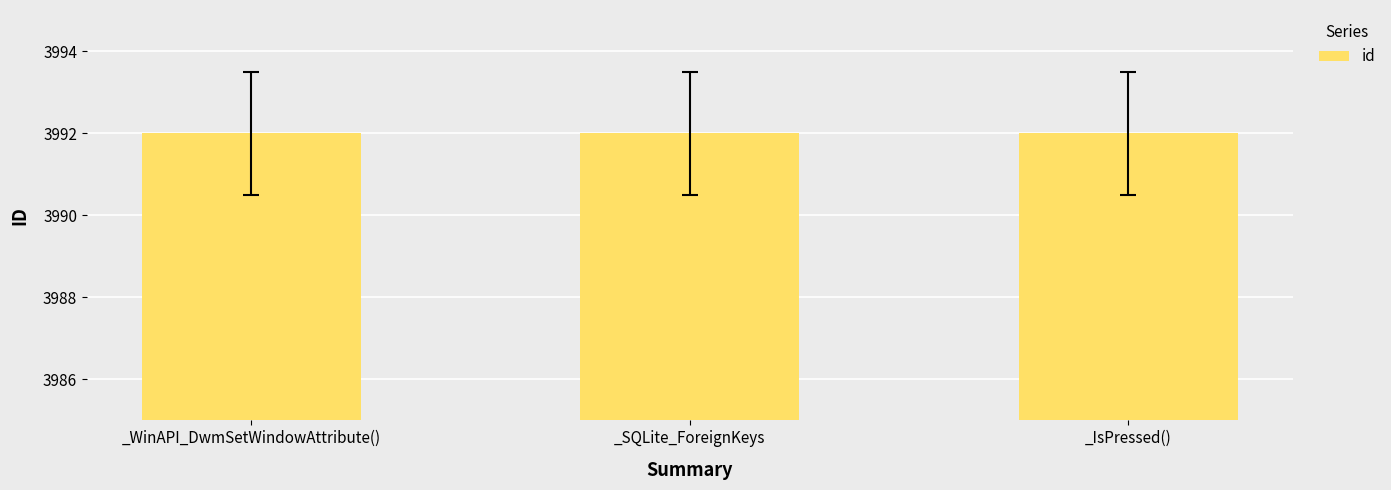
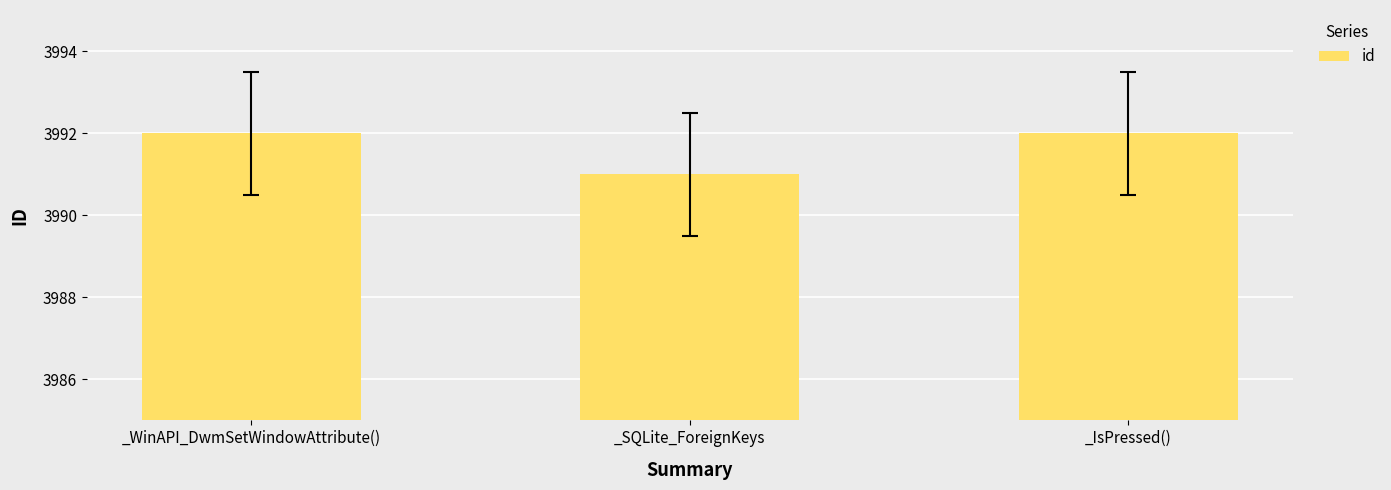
  {
    "id": {
      "_WinAPI_DwmSetWindowAttribute()": 3992,
-     "_SQLite_ForeignKeys": 3992,
+     "_SQLite_ForeignKeys": 3991,
      "_IsPressed()": 3992
    }
  }
